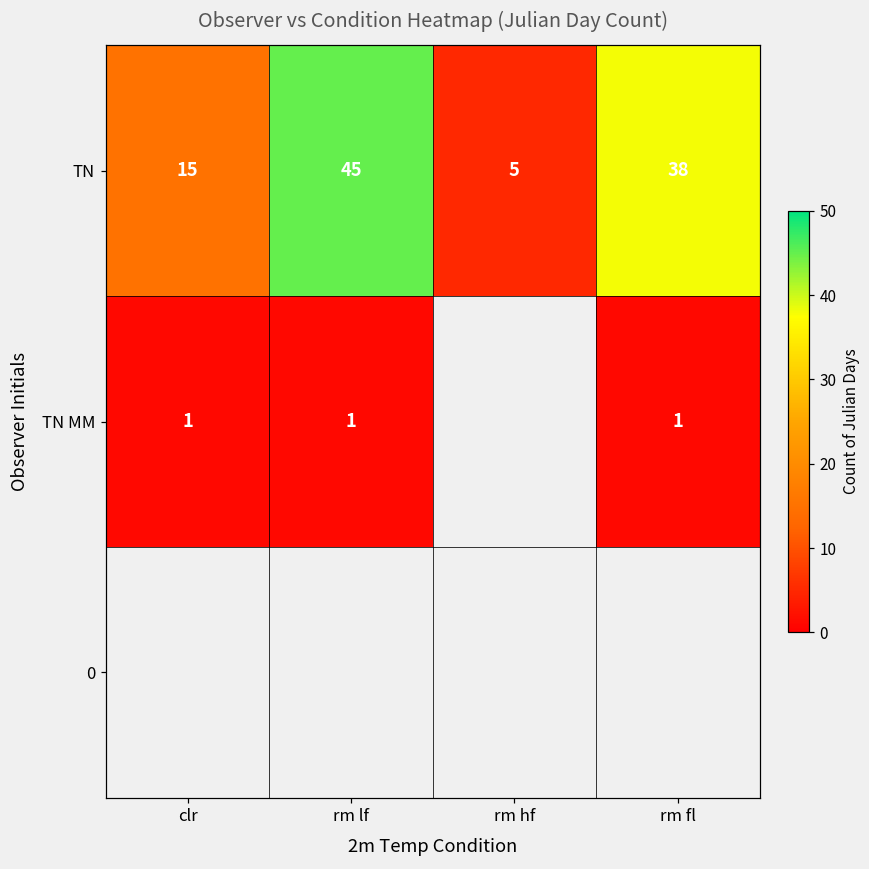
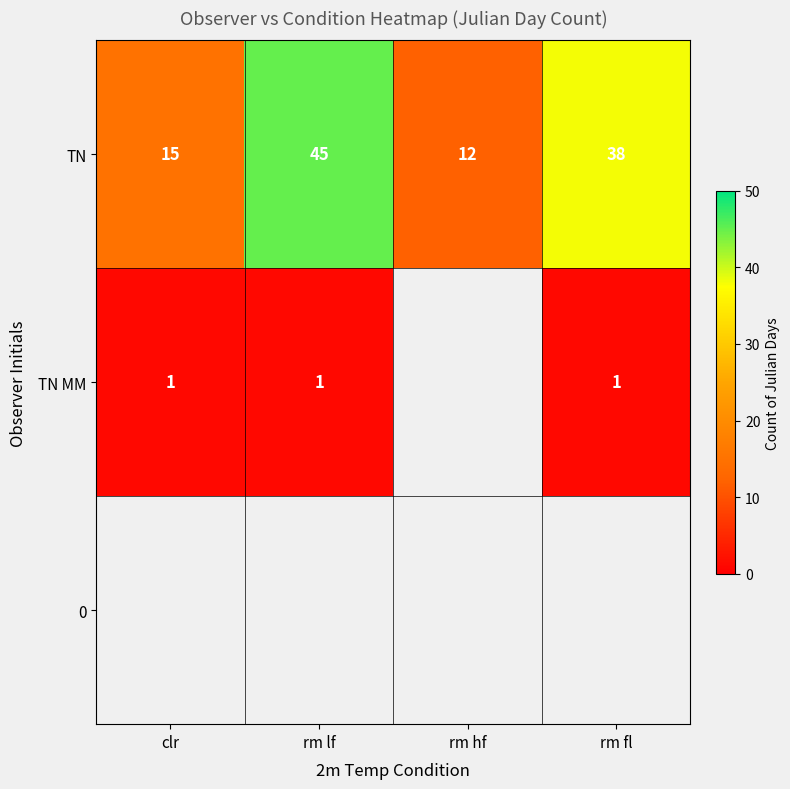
  {
    "TN": {
      "clr": 15,
      "rm lf": 45,
-     "rm hf": 5,
+     "rm hf": 12,
      "rm fl": 38
    },
    "TN MM": {
      "clr": 1,
      "rm lf": 1,
      "rm fl": 1
    }
  }
